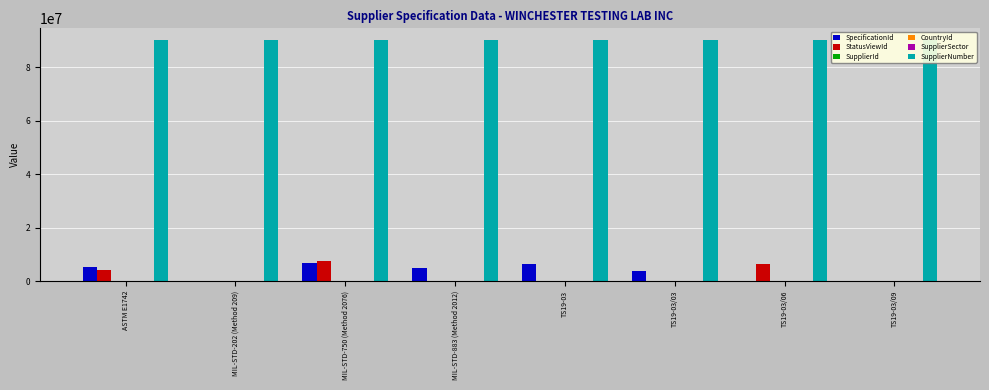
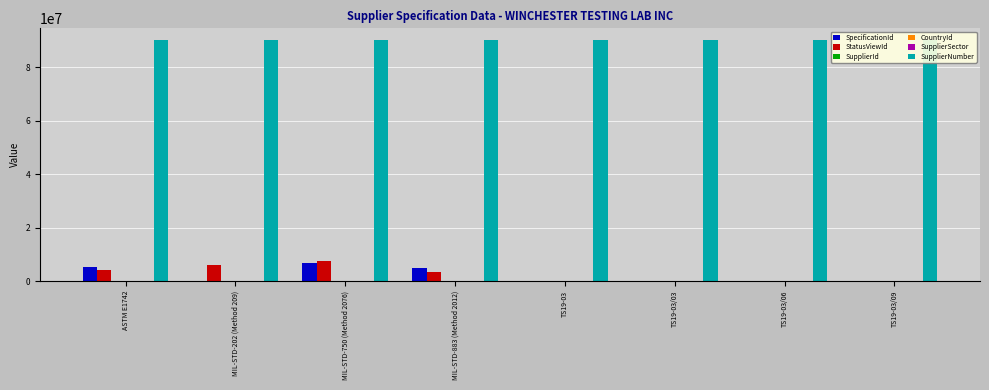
  {
    "SpecificationId": {
      "ASTM E1742": 5000000,
      "MIL-STD-750 (Method 2076)": 7000000,
      "MIL-STD-883 (Method 2012)": 5000000,
-     "TS19-03": 6000000,
-     "TS19-03/03": 4000000
+     "TS19-03": 0,
+     "TS19-03/03": 0
    },
    "StatusViewId": {
      "ASTM E1742": 4000000,
-     "MIL-STD-202 (Method 209)": 0,
+     "MIL-STD-202 (Method 209)": 6000000,
      "MIL-STD-750 (Method 2076)": 7000000,
-     "MIL-STD-883 (Method 2012)": 0,
-     "TS19-03/06": 6000000
+     "MIL-STD-883 (Method 2012)": 3000000,
+     "TS19-03/06": 0
    },
    "SupplierNumber": {
      "ASTM E1742": 90000000,
      "MIL-STD-202 (Method 209)": 90000000,
      "MIL-STD-750 (Method 2076)": 90000000,
      "MIL-STD-883 (Method 2012)": 90000000,
      "TS19-03": 90000000,
      "TS19-03/03": 90000000,
      "TS19-03/06": 90000000
    }
  }
